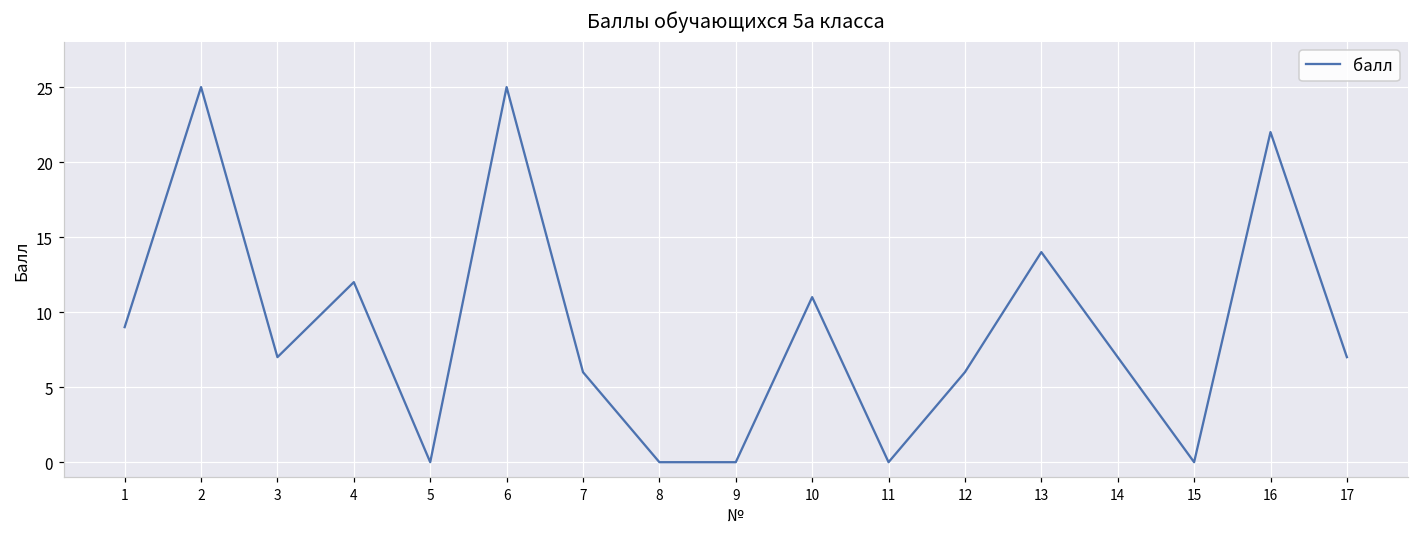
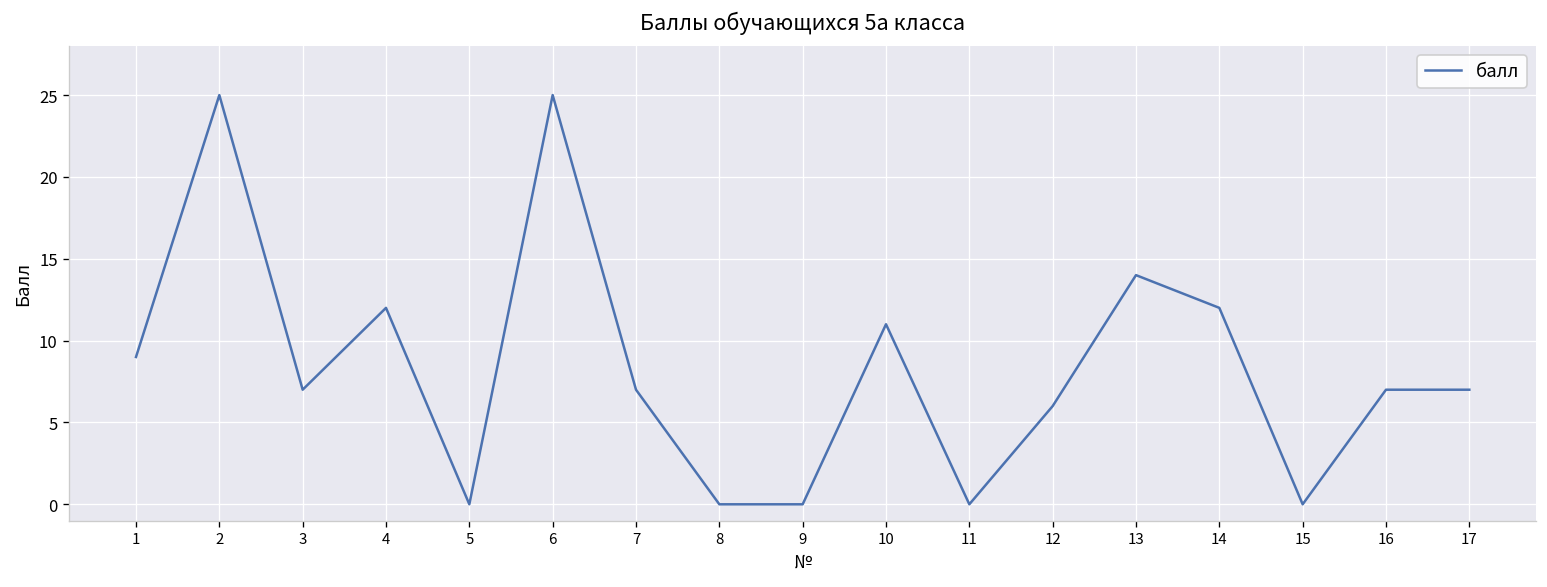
  {
    "1": 9,
    "2": 25,
    "3": 7,
    "4": 12,
    "5": 0,
    "6": 25,
-   "7": 6,
+   "7": 7,
    "8": 0,
    "9": 0,
    "10": 11,
    "11": 0,
    "12": 6,
    "13": 14,
-   "14": 7,
+   "14": 12,
    "15": 0,
-   "16": 22,
+   "16": 7,
    "17": 7
  }
